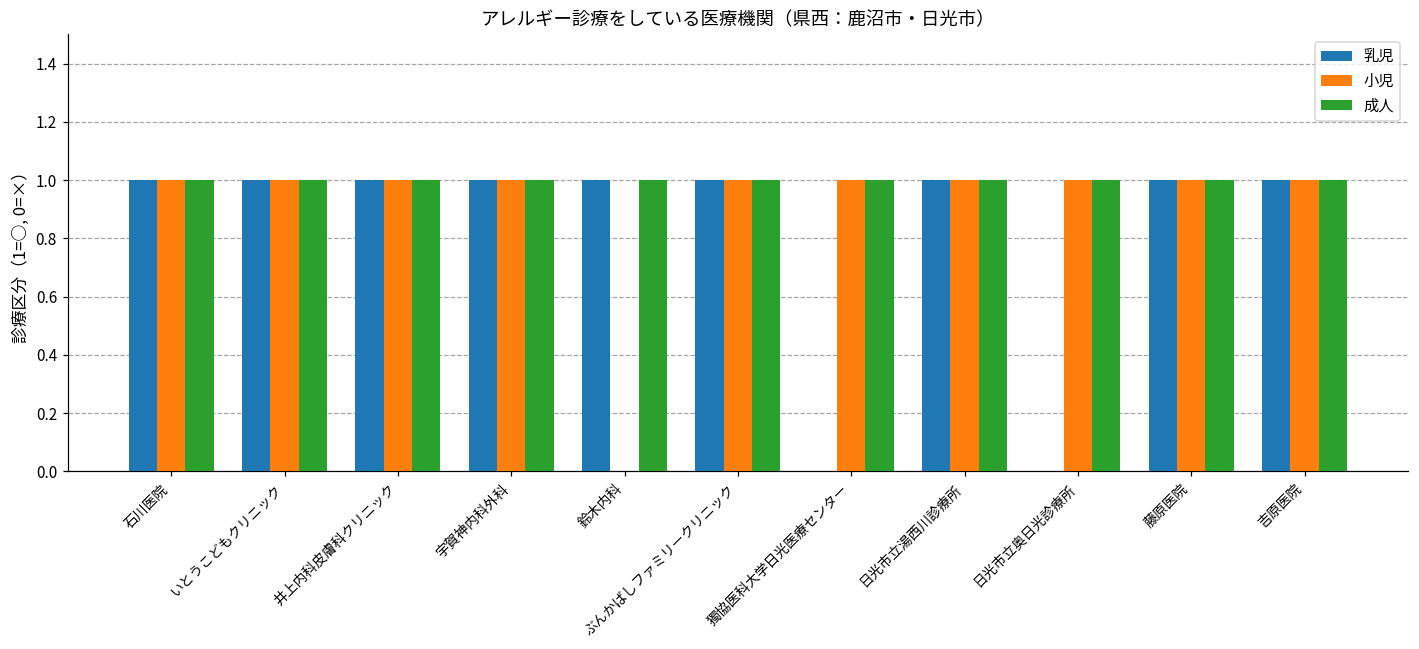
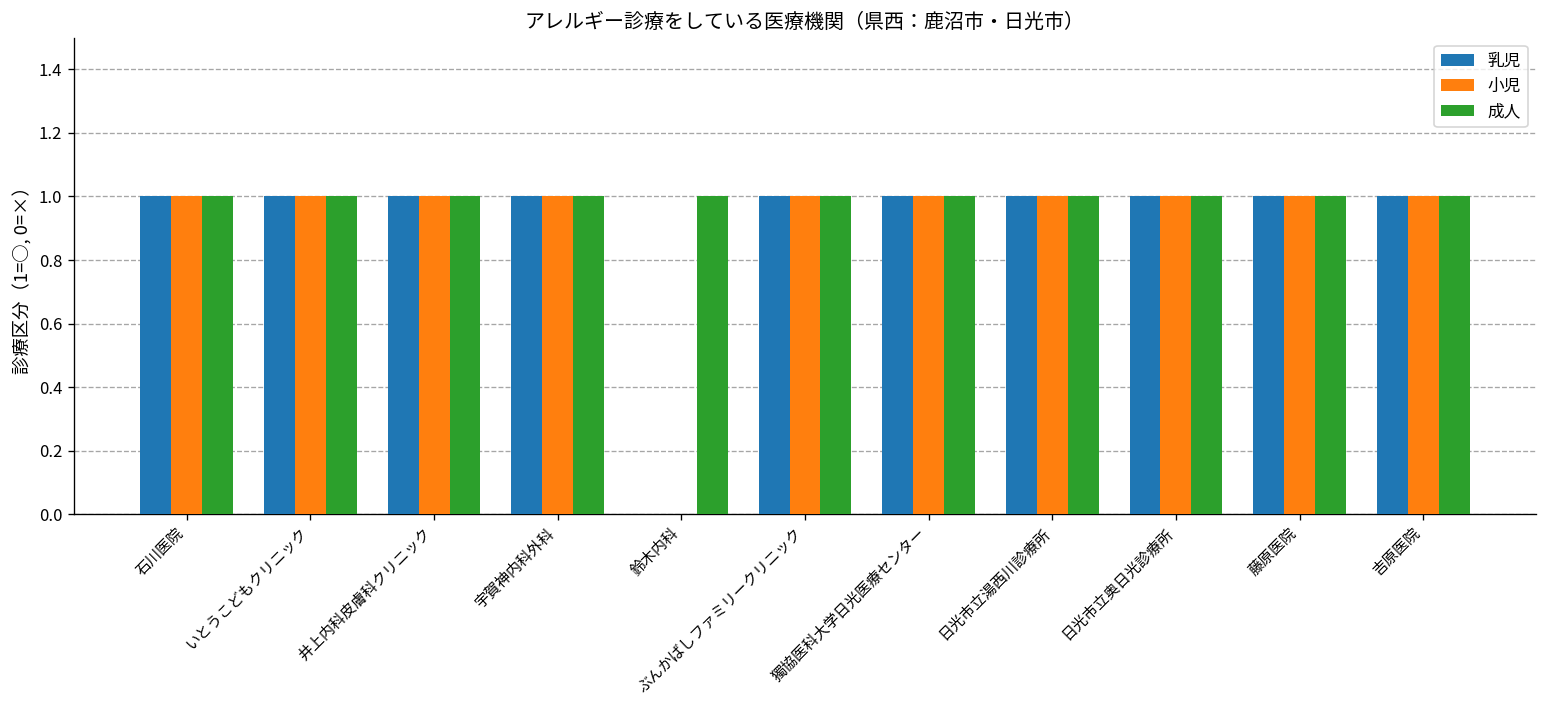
  {
    "乳児": {
      "石川医院": 1,
      "いとうこどもクリニック": 1,
      "井上内科皮膚科クリニック": 1,
      "宇賀神内科外科": 1,
-     "鈴木内科": 1,
+     "鈴木内科": 0,
      "ぶんかばしファミリークリニック": 1,
-     "獨協医科大学日光医療センター": 0,
+     "獨協医科大学日光医療センター": 1,
      "日光市立湯西川診療所": 1,
-     "日光市立奥日光診療所": 0,
+     "日光市立奥日光診療所": 1,
      "藤原医院": 1,
      "吉原医院": 1
    },
    "小児": {
      "石川医院": 1,
      "いとうこどもクリニック": 1,
      "井上内科皮膚科クリニック": 1,
      "宇賀神内科外科": 1,
      "鈴木内科": 0,
      "ぶんかばしファミリークリニック": 1,
      "獨協医科大学日光医療センター": 1,
      "日光市立湯西川診療所": 1,
      "日光市立奥日光診療所": 1,
      "藤原医院": 1,
      "吉原医院": 1
    },
    "成人": {
      "石川医院": 1,
      "いとうこどもクリニック": 1,
      "井上内科皮膚科クリニック": 1,
      "宇賀神内科外科": 1,
      "鈴木内科": 1,
      "ぶんかばしファミリークリニック": 1,
      "獨協医科大学日光医療センター": 1,
      "日光市立湯西川診療所": 1,
      "日光市立奥日光診療所": 1,
      "藤原医院": 1,
      "吉原医院": 1
    }
  }
